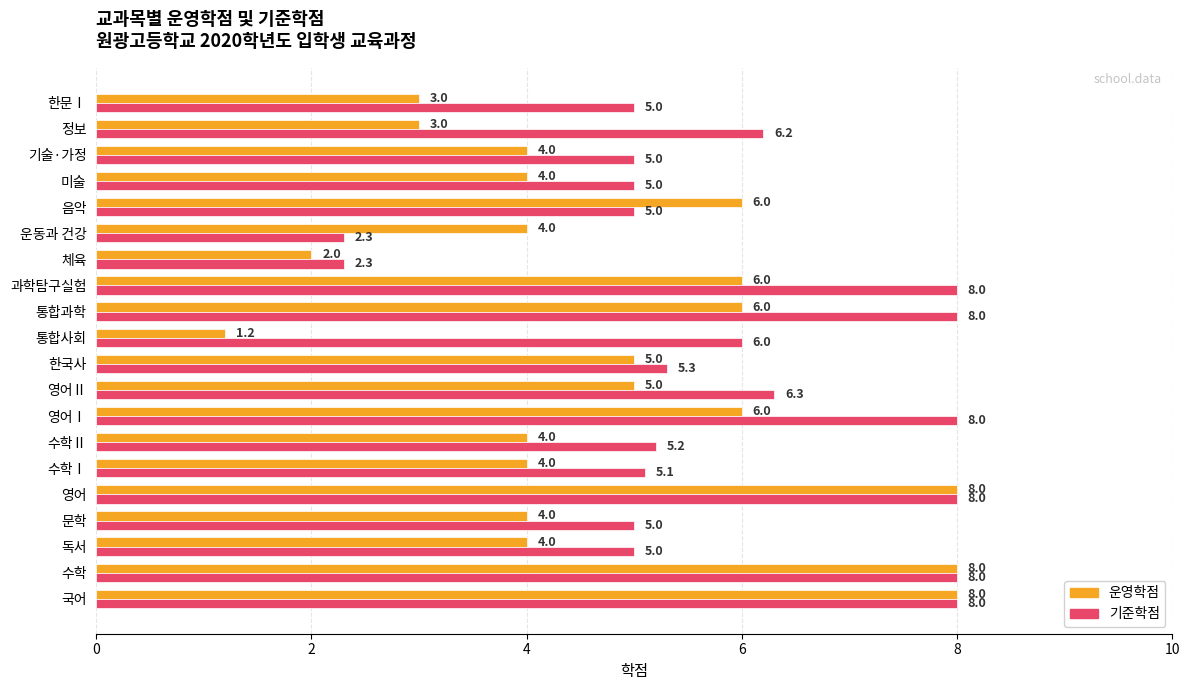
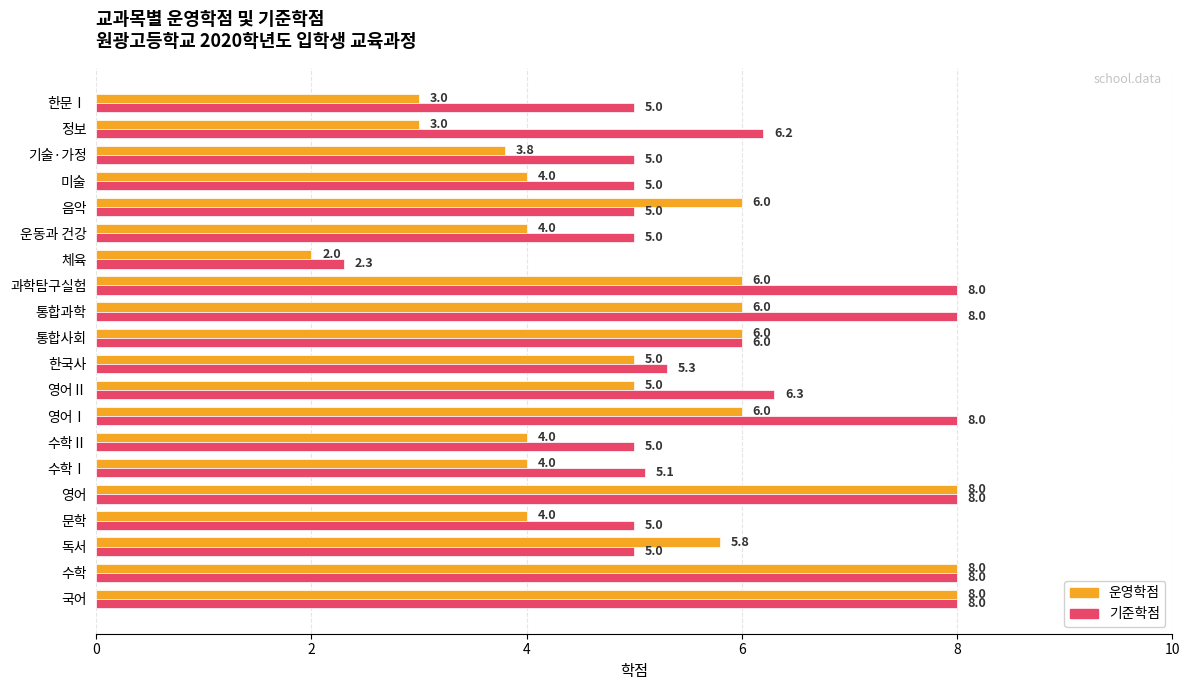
  {
    "운영학점": {
      "한문Ⅰ": 3.0,
      "정보": 3.0,
-     "기술·가정": 4.0,
+     "기술·가정": 3.8,
      "미술": 4.0,
      "음악": 6.0,
      "운동과 건강": 4.0,
      "체육": 2.0,
      "과학탐구실험": 6.0,
      "통합과학": 6.0,
-     "통합사회": 1.2,
+     "통합사회": 6.0,
      "한국사": 5.0,
      "영어Ⅱ": 5.0,
      "영어Ⅰ": 6.0,
      "수학Ⅱ": 4.0,
      "수학Ⅰ": 4.0,
      "문학": 4.0,
-     "독서": 4.0
+     "독서": 5.8
    },
    "기준학점": {
      "한문Ⅰ": 5.0,
      "정보": 6.2,
      "기술·가정": 5.0,
      "미술": 5.0,
      "음악": 5.0,
-     "운동과 건강": 2.3,
+     "운동과 건강": 5.0,
      "체육": 2.3,
      "과학탐구실험": 8.0,
      "통합과학": 8.0,
      "한국사": 5.3,
      "영어Ⅱ": 6.3,
      "영어Ⅰ": 8.0,
-     "수학Ⅱ": 5.2,
+     "수학Ⅱ": 5.0,
      "수학Ⅰ": 5.1,
      "문학": 5.0,
      "독서": 5.0
    }
  }
